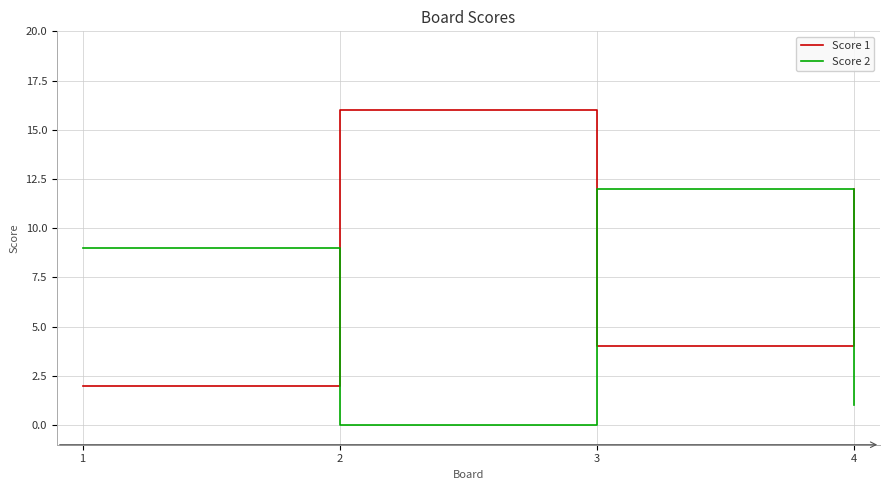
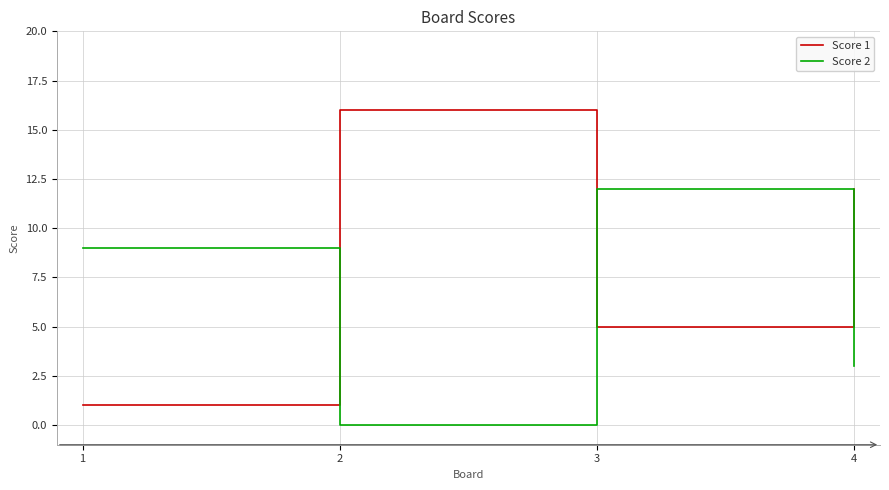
  {
    "Score 1": {
-     "1": 2,
+     "1": 1,
      "2": 16,
-     "3": 4,
+     "3": 5,
      "4": 12
    },
    "Score 2": {
      "1": 9,
      "2": 0,
      "3": 12,
-     "4": 1
+     "4": 3
    }
  }
